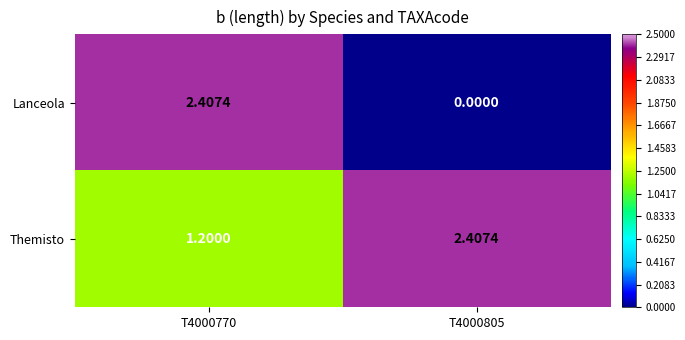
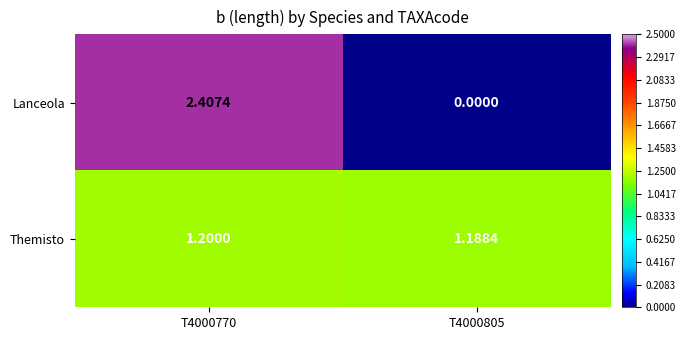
  {
    "Lanceola": {
      "T4000770": 2.4074,
      "T4000805": 0.0000
    },
    "Themisto": {
      "T4000770": 1.2000,
-     "T4000805": 2.4074
+     "T4000805": 1.1884
    }
  }
